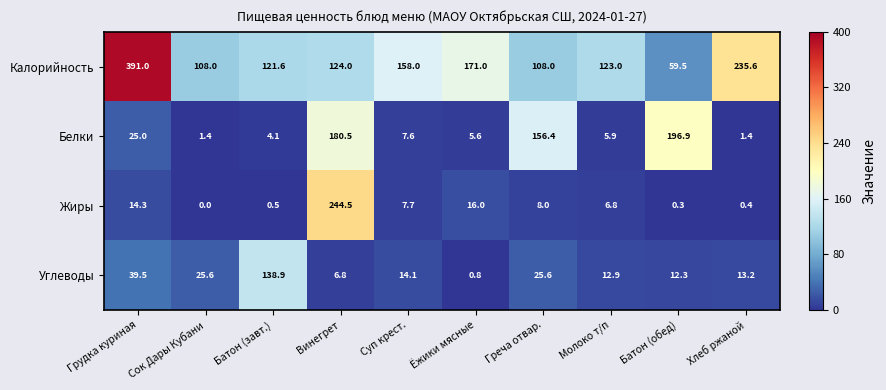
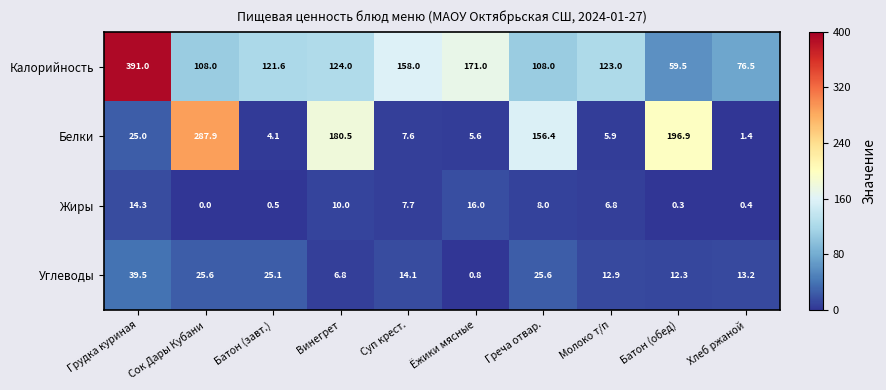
  {
    "Калорийность": {
      "Грудка куриная": 391.0,
      "Сок Дары Кубани": 108.0,
      "Батон (завт.)": 121.6,
      "Винегрет": 124.0,
      "Суп крест.": 158.0,
      "Ёжики мясные": 171.0,
      "Греча отвар.": 108.0,
      "Молоко т/п": 123.0,
      "Батон (обед)": 59.5,
-     "Хлеб ржаной": 235.6
+     "Хлеб ржаной": 76.5
    },
    "Белки": {
      "Грудка куриная": 25.0,
-     "Сок Дары Кубани": 1.4,
+     "Сок Дары Кубани": 287.9,
      "Батон (завт.)": 4.1,
      "Винегрет": 180.5,
      "Суп крест.": 7.6,
      "Ёжики мясные": 5.6,
      "Греча отвар.": 156.4,
      "Молоко т/п": 5.9,
      "Батон (обед)": 196.9,
      "Хлеб ржаной": 1.4
    },
    "Жиры": {
      "Грудка куриная": 14.3,
      "Сок Дары Кубани": 0.0,
      "Батон (завт.)": 0.5,
-     "Винегрет": 244.5,
+     "Винегрет": 10.0,
      "Суп крест.": 7.7,
      "Ёжики мясные": 16.0,
      "Греча отвар.": 8.0,
      "Молоко т/п": 6.8,
      "Батон (обед)": 0.3,
      "Хлеб ржаной": 0.4
    },
    "Углеводы": {
      "Грудка куриная": 39.5,
      "Сок Дары Кубани": 25.6,
-     "Батон (завт.)": 138.9,
+     "Батон (завт.)": 25.1,
      "Винегрет": 6.8,
      "Суп крест.": 14.1,
      "Ёжики мясные": 0.8,
      "Греча отвар.": 25.6,
      "Молоко т/п": 12.9,
      "Батон (обед)": 12.3,
      "Хлеб ржаной": 13.2
    }
  }
